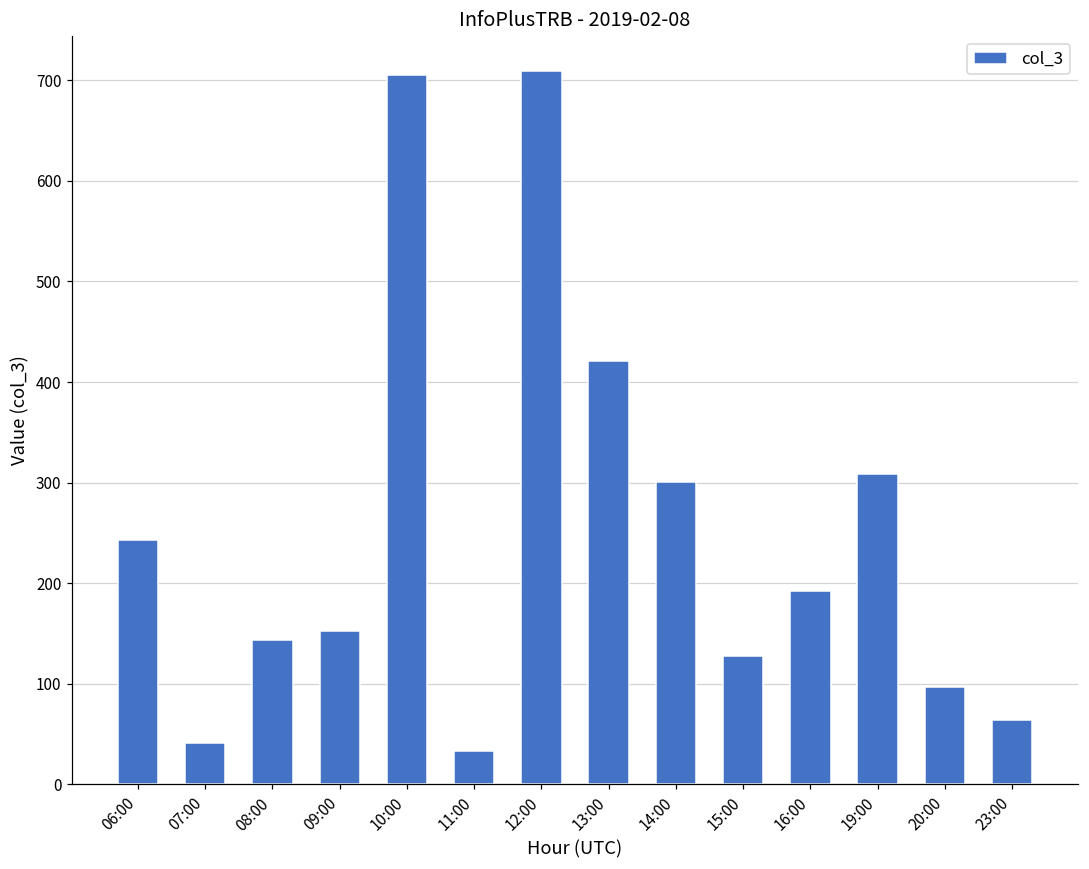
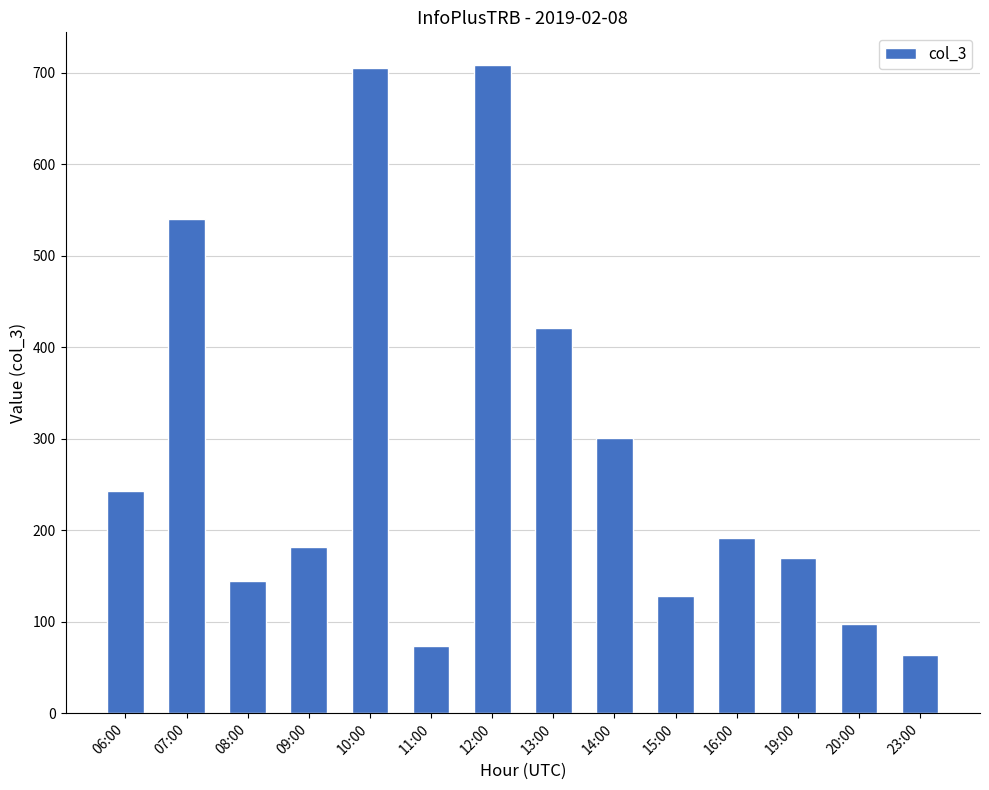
  {
    "06:00": 240,
-   "07:00": 40,
+   "07:00": 540,
    "08:00": 140,
-   "09:00": 150,
+   "09:00": 180,
    "10:00": 710,
-   "11:00": 30,
+   "11:00": 70,
    "12:00": 710,
    "13:00": 420,
    "14:00": 300,
    "15:00": 130,
    "16:00": 190,
-   "19:00": 310,
+   "19:00": 170,
    "20:00": 100,
    "23:00": 60
  }
